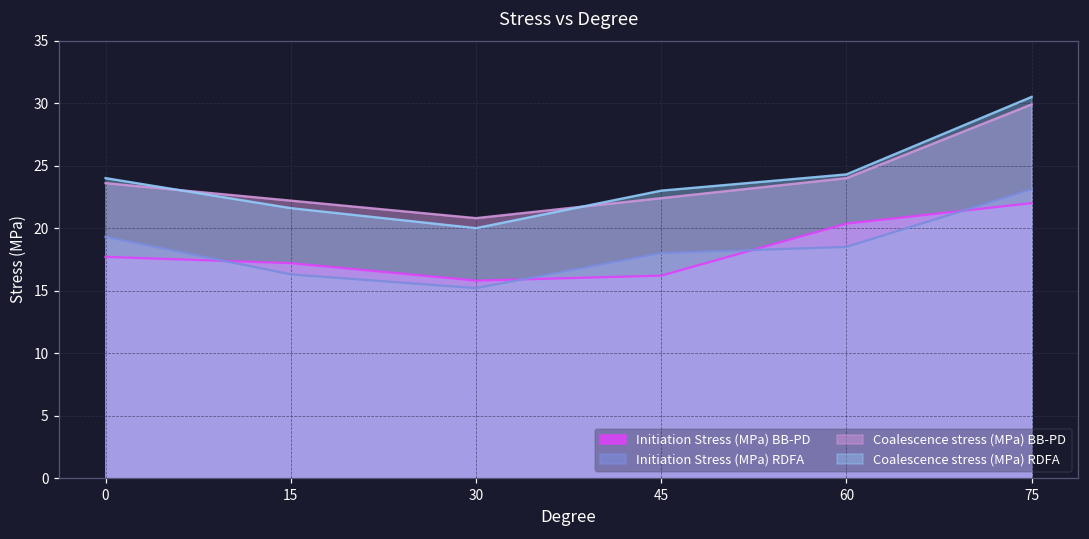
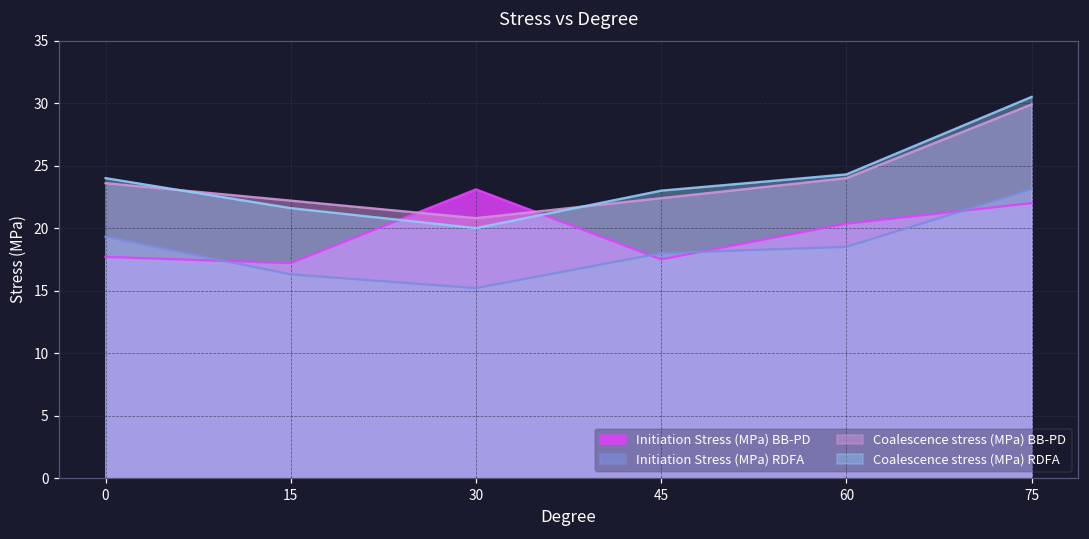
  {
    "Initiation Stress (MPa) BB-PD": {
      "0": 17.7,
      "15": 17.2,
-     "30": 15.8,
-     "45": 16.2,
+     "30": 23.1,
+     "45": 17.5,
      "60": 20.4,
      "75": 22.0
    }
  }
